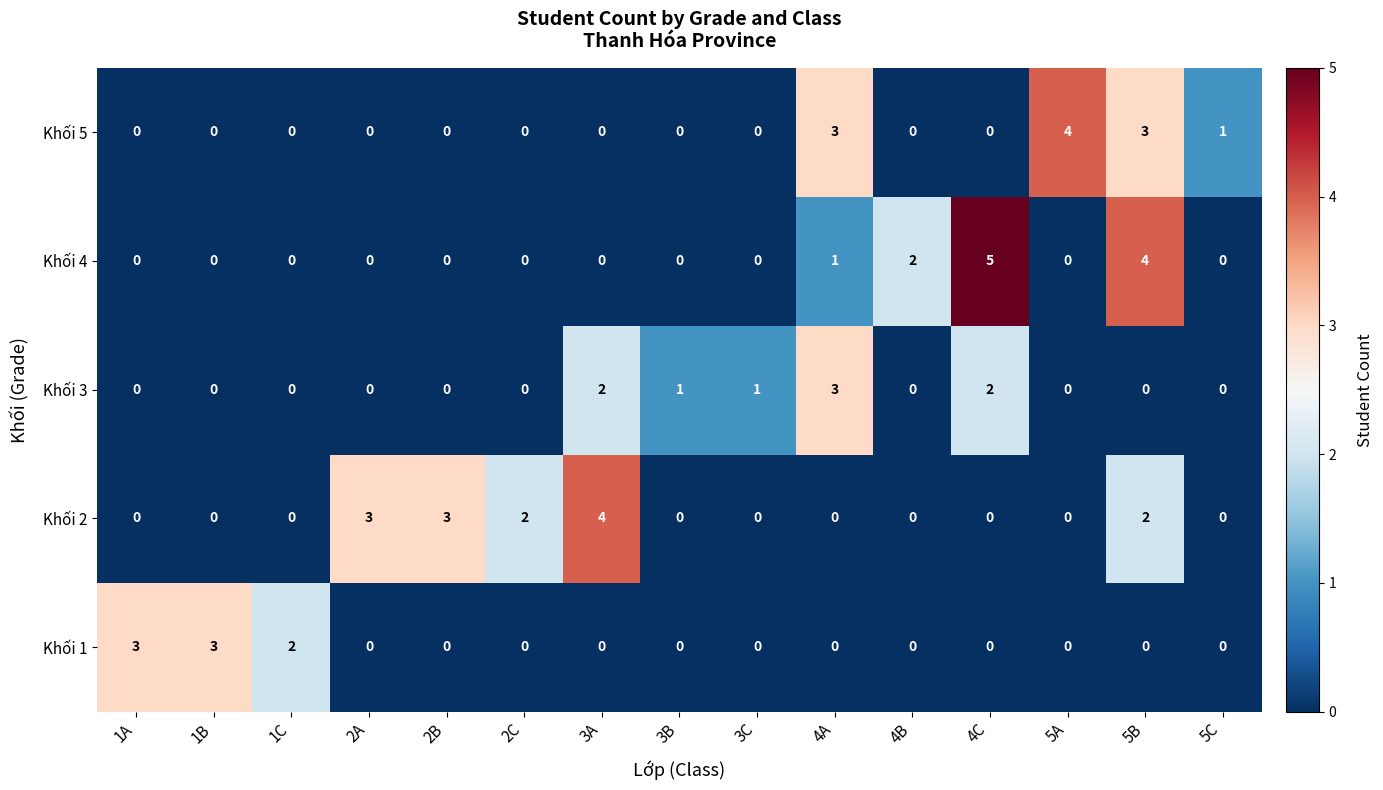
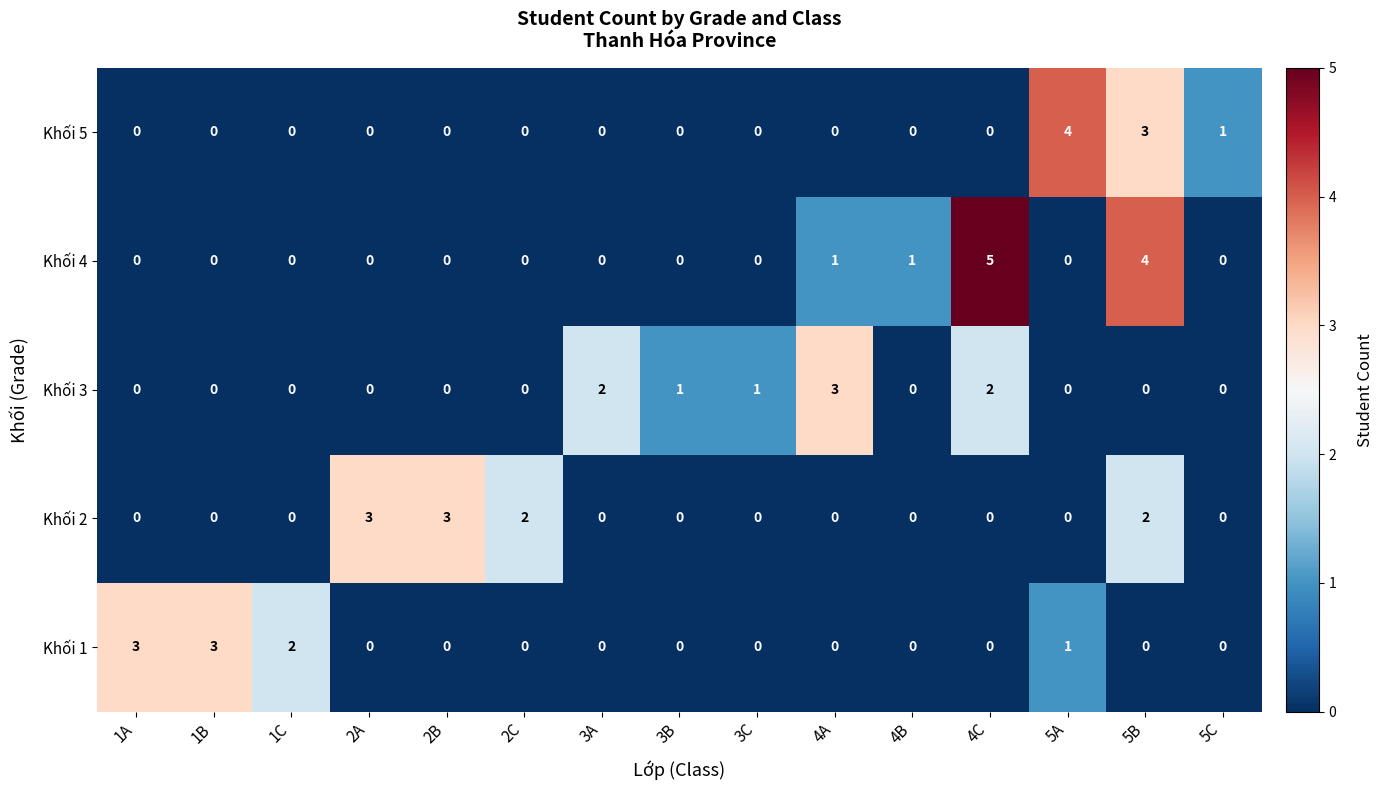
  {
    "Khối 5": {
      "1A": 0,
      "1B": 0,
      "1C": 0,
      "2A": 0,
      "2B": 0,
      "2C": 0,
      "3A": 0,
      "3B": 0,
      "3C": 0,
-     "4A": 3,
+     "4A": 0,
      "4B": 0,
      "4C": 0,
      "5A": 4,
      "5B": 3,
      "5C": 1
    },
    "Khối 4": {
      "1A": 0,
      "1B": 0,
      "1C": 0,
      "2A": 0,
      "2B": 0,
      "2C": 0,
      "3A": 0,
      "3B": 0,
      "3C": 0,
      "4A": 1,
-     "4B": 2,
+     "4B": 1,
      "4C": 5,
      "5A": 0,
      "5B": 4,
      "5C": 0
    },
    "Khối 3": {
      "1A": 0,
      "1B": 0,
      "1C": 0,
      "2A": 0,
      "2B": 0,
      "2C": 0,
      "3A": 2,
      "3B": 1,
      "3C": 1,
      "4A": 3,
      "4B": 0,
      "4C": 2,
      "5A": 0,
      "5B": 0,
      "5C": 0
    },
    "Khối 2": {
      "1A": 0,
      "1B": 0,
      "1C": 0,
      "2A": 3,
      "2B": 3,
      "2C": 2,
-     "3A": 4,
+     "3A": 0,
      "3B": 0,
      "3C": 0,
      "4A": 0,
      "4B": 0,
      "4C": 0,
      "5A": 0,
      "5B": 2,
      "5C": 0
    },
    "Khối 1": {
      "1A": 3,
      "1B": 3,
      "1C": 2,
      "2A": 0,
      "2B": 0,
      "2C": 0,
      "3A": 0,
      "3B": 0,
      "3C": 0,
      "4A": 0,
      "4B": 0,
      "4C": 0,
-     "5A": 0,
+     "5A": 1,
      "5B": 0,
      "5C": 0
    }
  }
